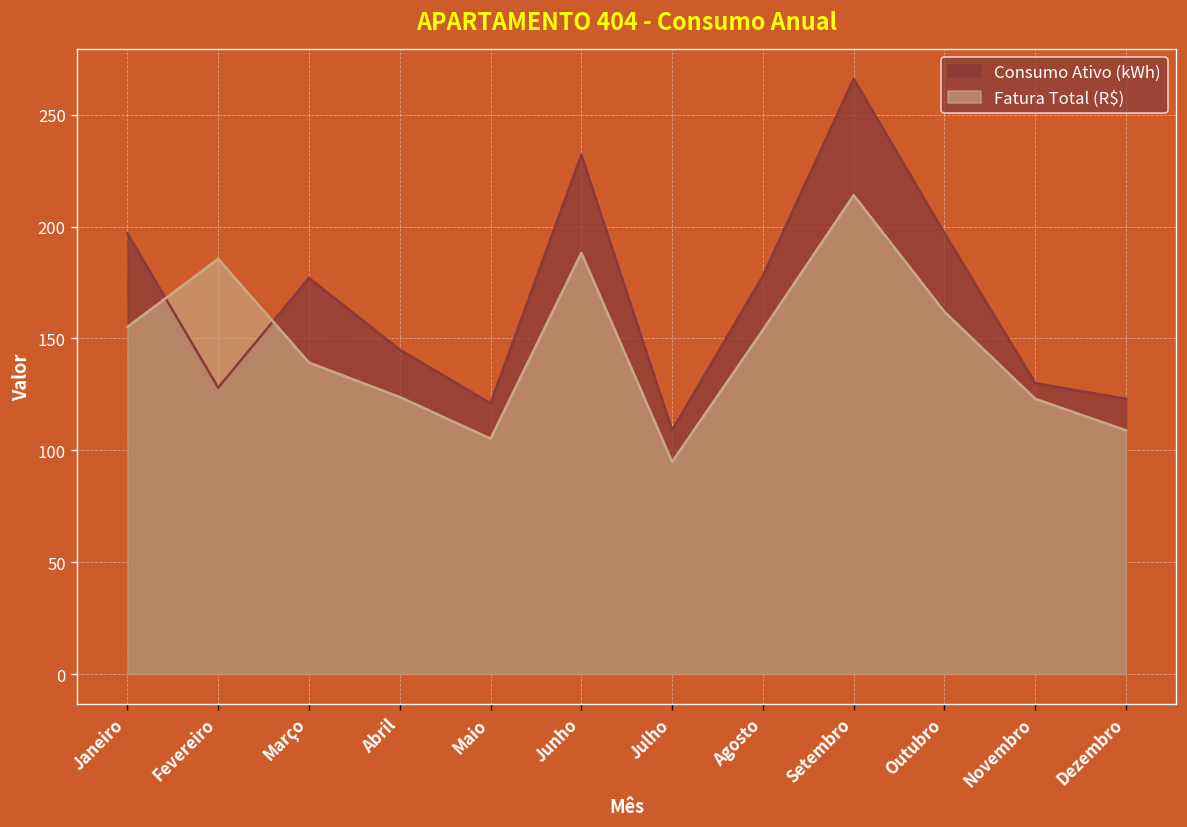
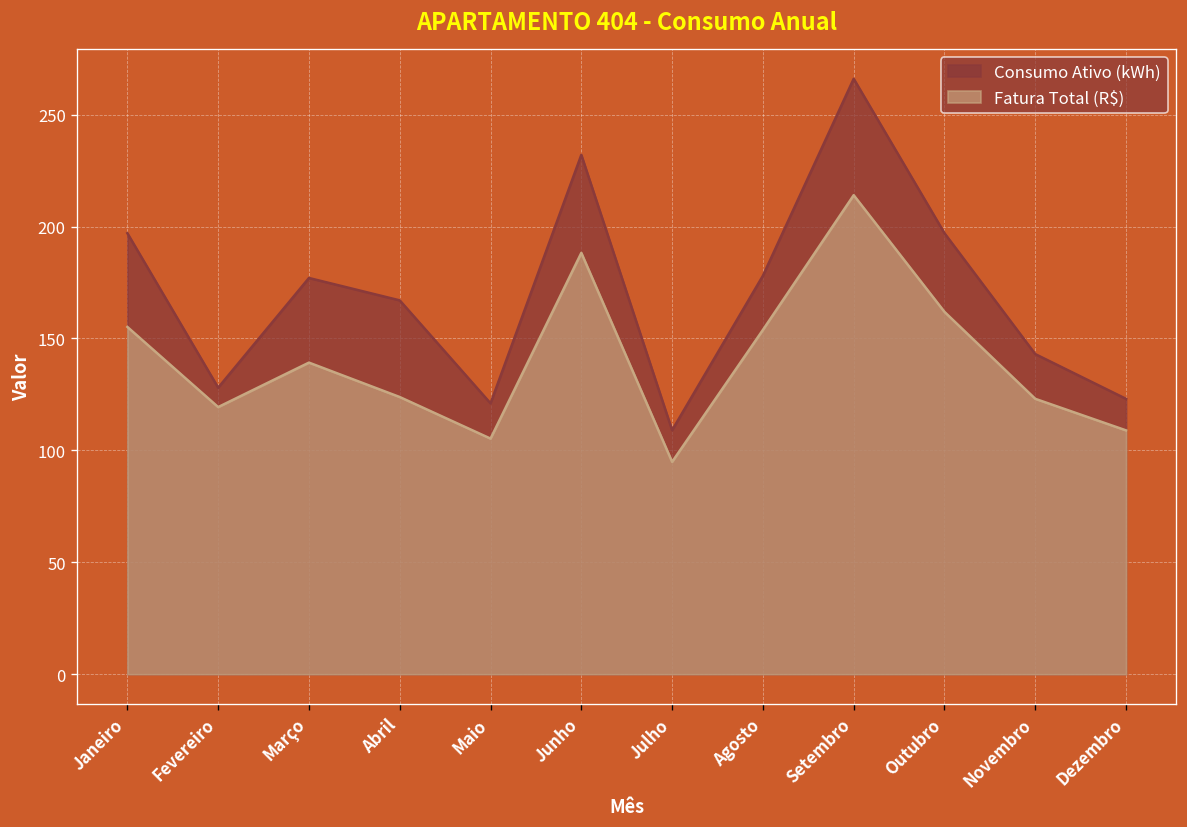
  {
    "Consumo Ativo (kWh)": {
      "Janeiro": 197,
      "Fevereiro": 128,
      "Março": 177,
-     "Abril": 145,
+     "Abril": 167,
      "Maio": 121,
      "Junho": 232,
      "Julho": 109,
      "Agosto": 178,
      "Setembro": 266,
      "Outubro": 197,
-     "Novembro": 130,
+     "Novembro": 143,
      "Dezembro": 123
    },
    "Fatura Total (R$)": {
      "Janeiro": 155,
-     "Fevereiro": 186,
+     "Fevereiro": 119,
      "Março": 139,
      "Abril": 124,
      "Maio": 105,
      "Junho": 188,
      "Julho": 95,
      "Agosto": 154,
      "Setembro": 214,
      "Outubro": 162,
      "Novembro": 123,
      "Dezembro": 109
    }
  }
